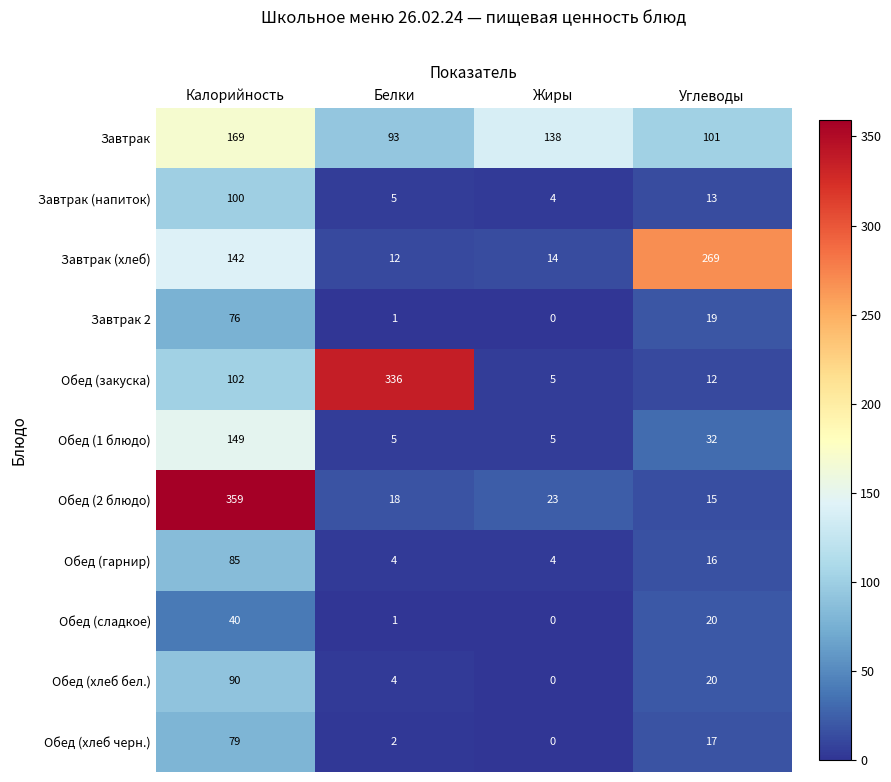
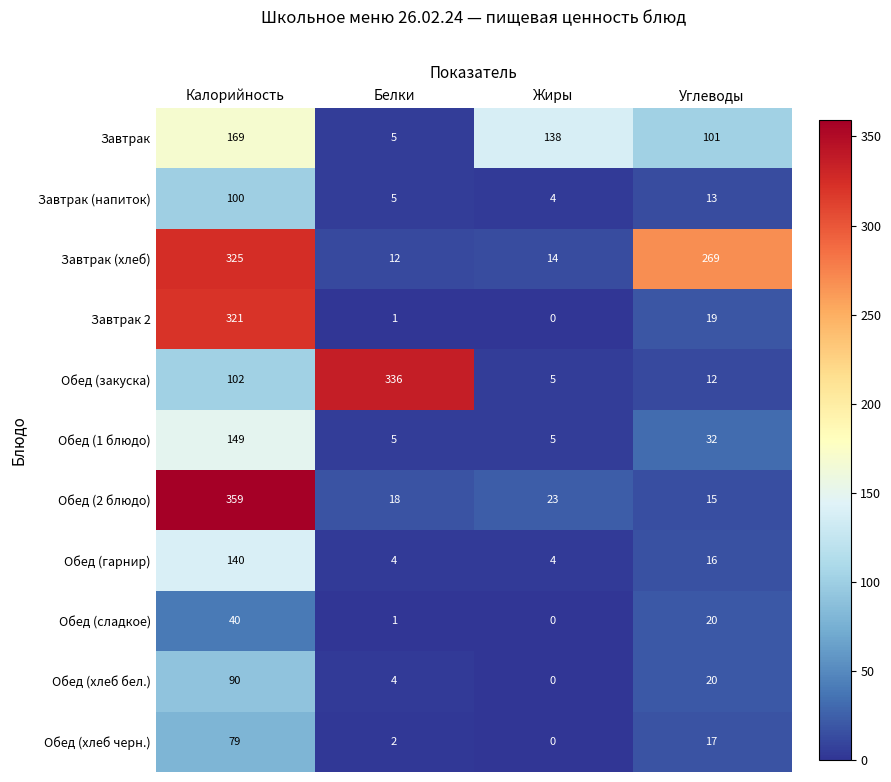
  {
    "Завтрак": {
      "Калорийность": 169,
-     "Белки": 93,
+     "Белки": 5,
      "Жиры": 138,
      "Углеводы": 101
    },
    "Завтрак (напиток)": {
      "Калорийность": 100,
      "Белки": 5,
      "Жиры": 4,
      "Углеводы": 13
    },
    "Завтрак (хлеб)": {
-     "Калорийность": 142,
+     "Калорийность": 325,
      "Белки": 12,
      "Жиры": 14,
      "Углеводы": 269
    },
    "Завтрак 2": {
-     "Калорийность": 76,
+     "Калорийность": 321,
      "Белки": 1,
      "Жиры": 0,
      "Углеводы": 19
    },
    "Обед (закуска)": {
      "Калорийность": 102,
      "Белки": 336,
      "Жиры": 5,
      "Углеводы": 12
    },
    "Обед (1 блюдо)": {
      "Калорийность": 149,
      "Белки": 5,
      "Жиры": 5,
      "Углеводы": 32
    },
    "Обед (2 блюдо)": {
      "Калорийность": 359,
      "Белки": 18,
      "Жиры": 23,
      "Углеводы": 15
    },
    "Обед (гарнир)": {
-     "Калорийность": 85,
+     "Калорийность": 140,
      "Белки": 4,
      "Жиры": 4,
      "Углеводы": 16
    },
    "Обед (сладкое)": {
      "Калорийность": 40,
      "Белки": 1,
      "Жиры": 0,
      "Углеводы": 20
    },
    "Обед (хлеб бел.)": {
      "Калорийность": 90,
      "Белки": 4,
      "Жиры": 0,
      "Углеводы": 20
    },
    "Обед (хлеб черн.)": {
      "Калорийность": 79,
      "Белки": 2,
      "Жиры": 0,
      "Углеводы": 17
    }
  }
